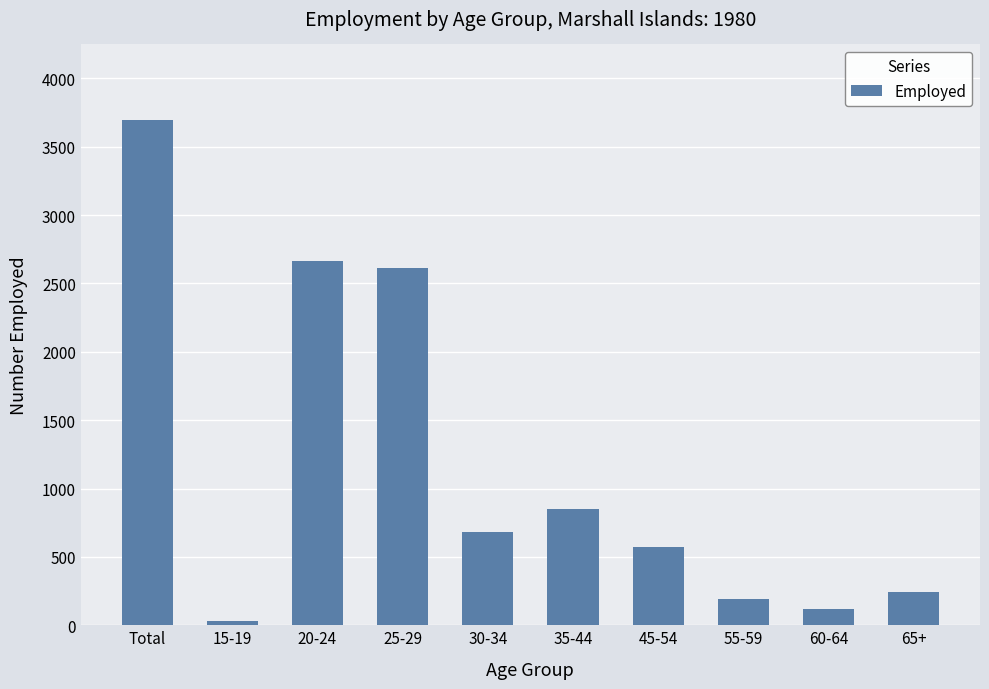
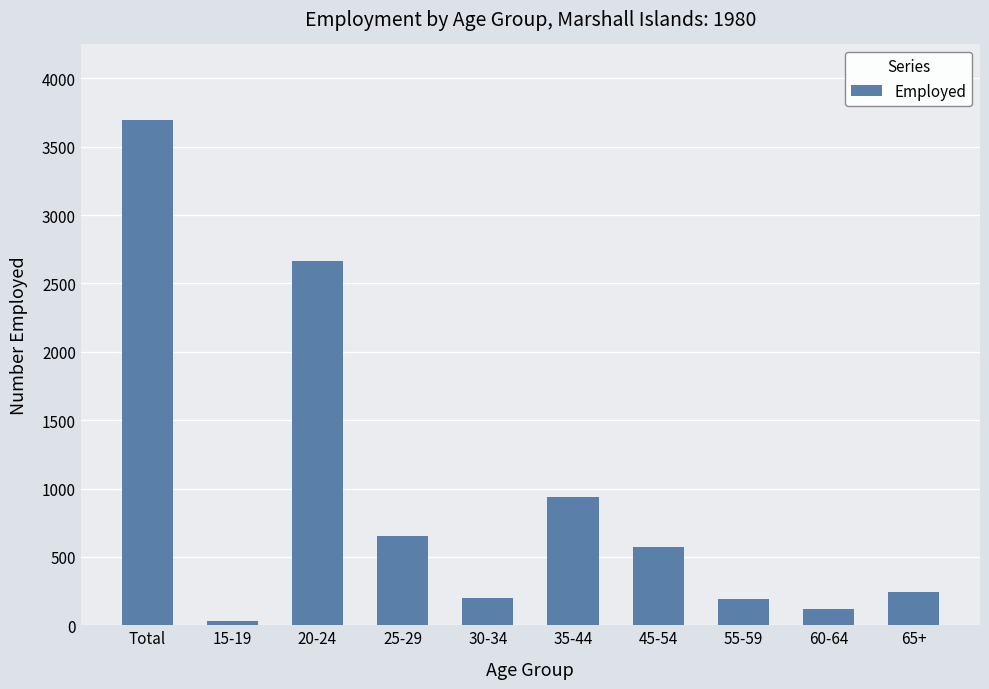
  {
    "Total": 3690,
    "15-19": 30,
    "20-24": 2670,
-   "25-29": 2620,
-   "30-34": 680,
-   "35-44": 850,
+   "25-29": 660,
+   "30-34": 200,
+   "35-44": 940,
    "45-54": 570,
    "55-59": 190,
    "60-64": 120,
    "65+": 240
  }
